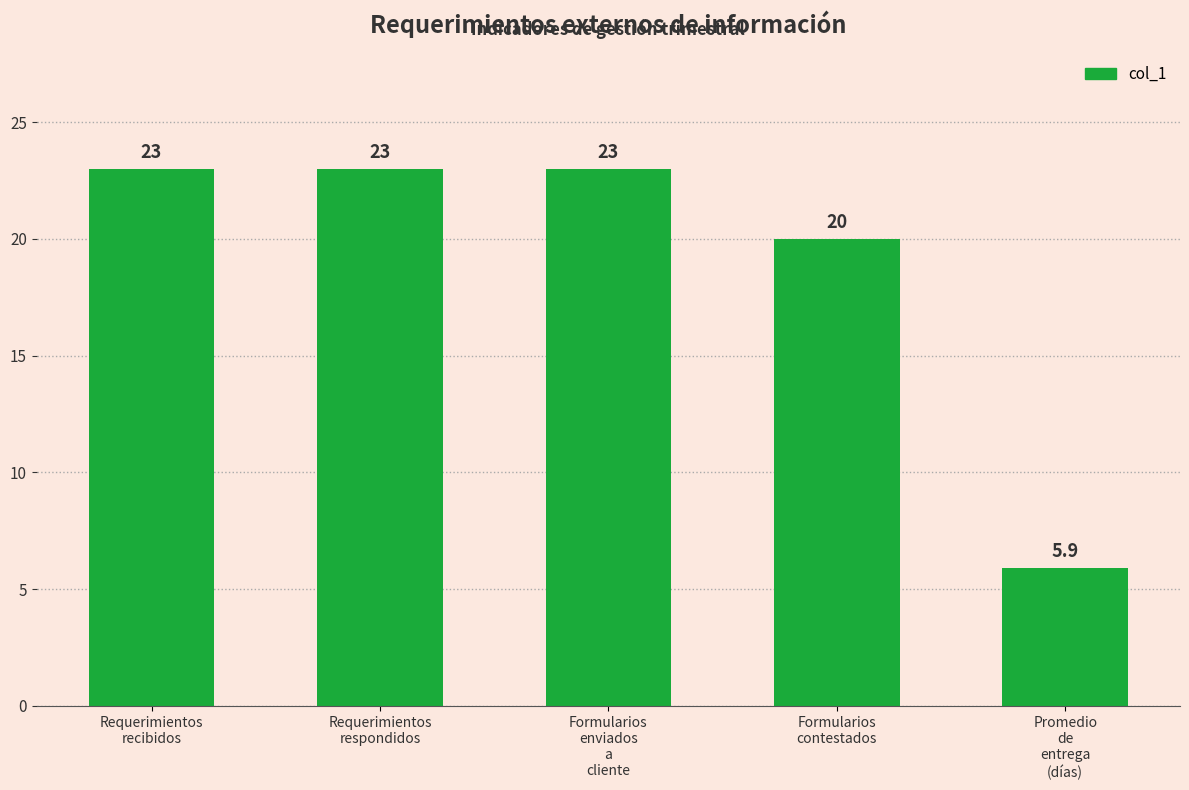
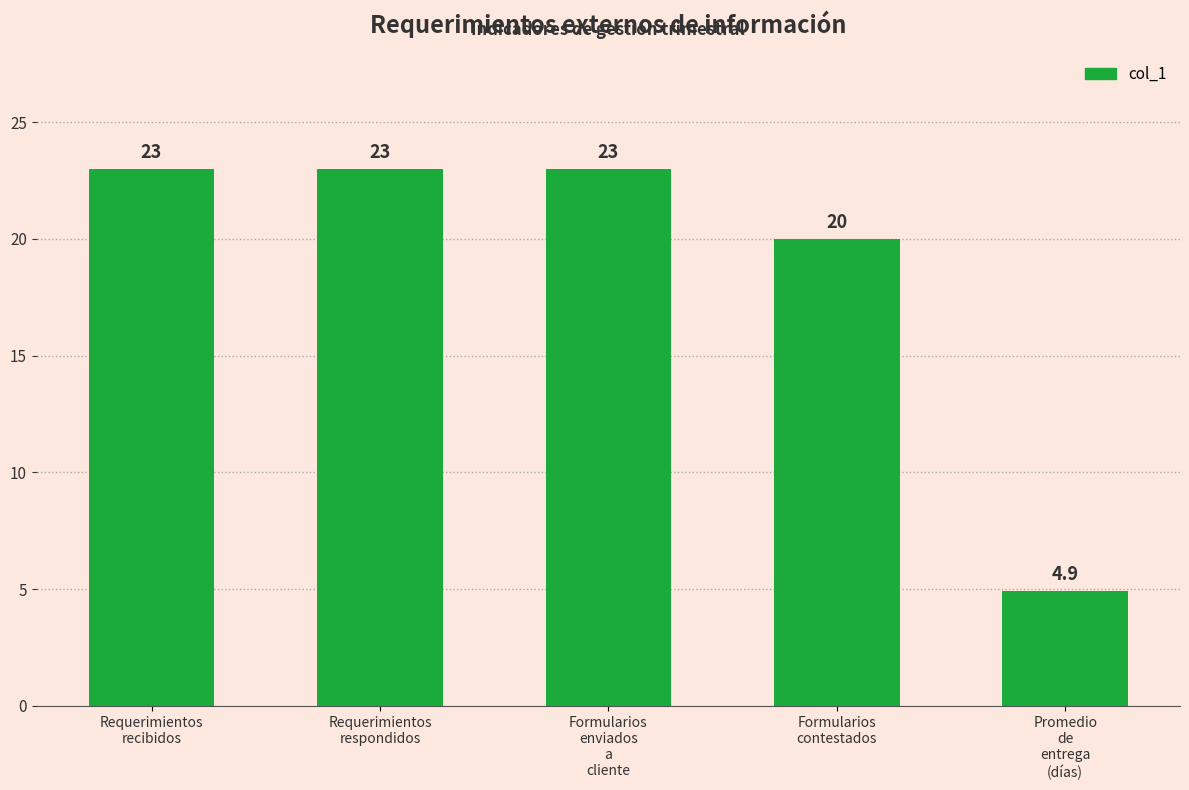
  {
    "Requerimientos recibidos": 23,
    "Requerimientos respondidos": 23,
    "Formularios enviados a cliente": 23,
    "Formularios contestados": 20,
-   "Promedio de entrega (días)": 5.9
+   "Promedio de entrega (días)": 4.9
  }
